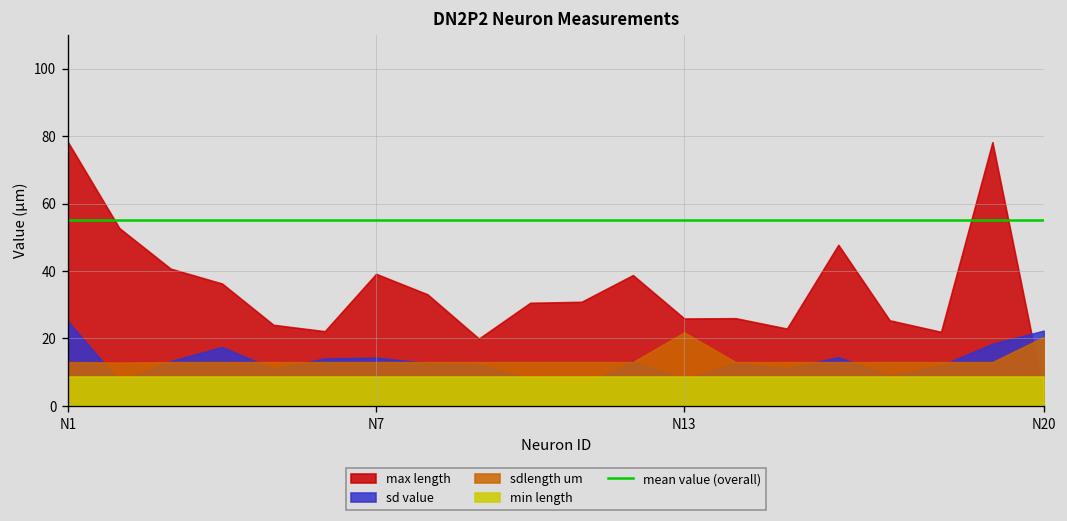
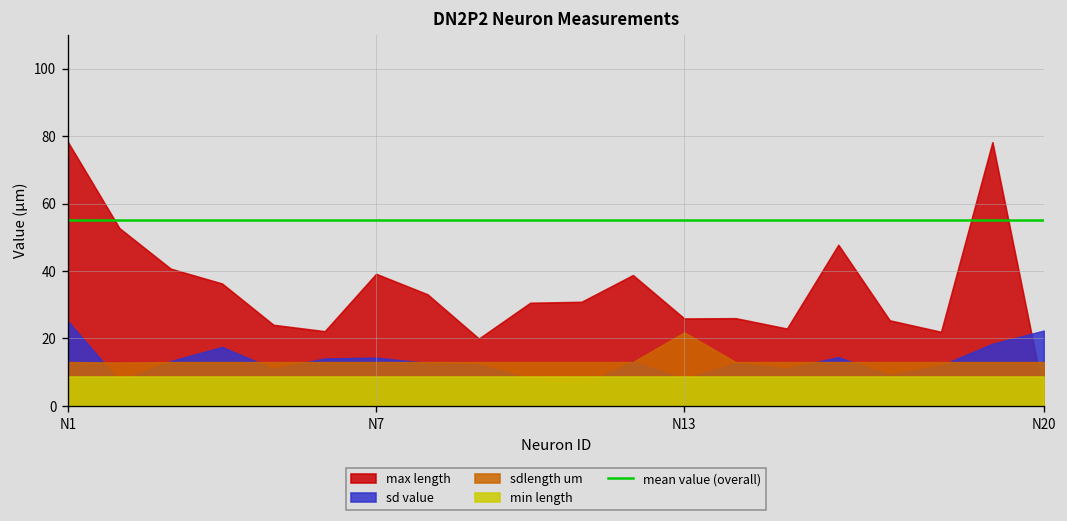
  {
    "max length": {
      "N1": 78,
      "N7": 39,
      "N13": 26,
      "N20": 3
    },
    "sd value": {
      "N1": 25,
      "N7": 14,
      "N20": 22
    },
    "sdlength um": {
      "N1": 13,
      "N7": 13,
      "N13": 22,
-     "N20": 20
+     "N20": 13
    },
    "min length": {
      "N1": 9,
      "N7": 9,
      "N20": 9
    }
  }
